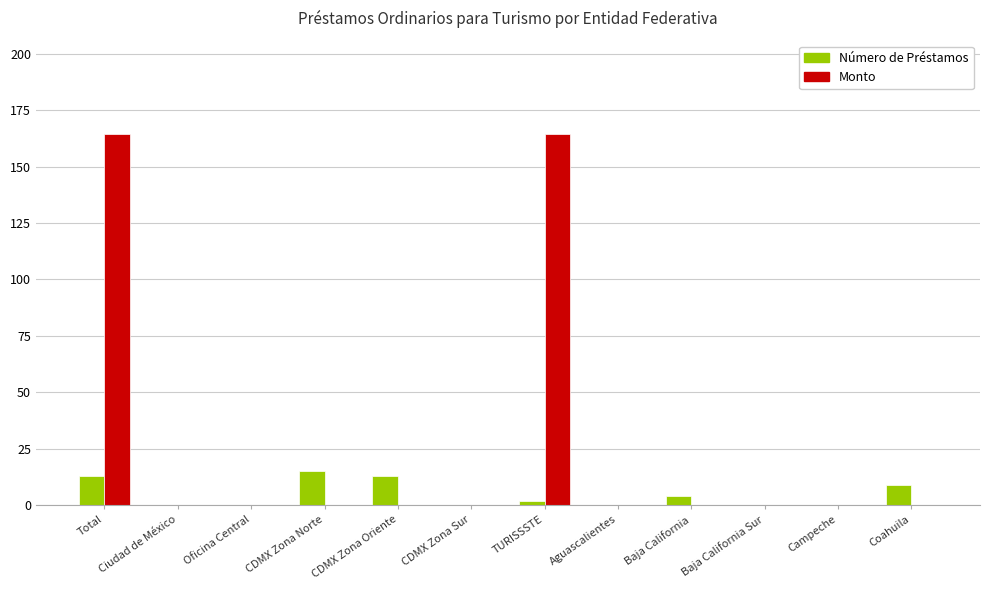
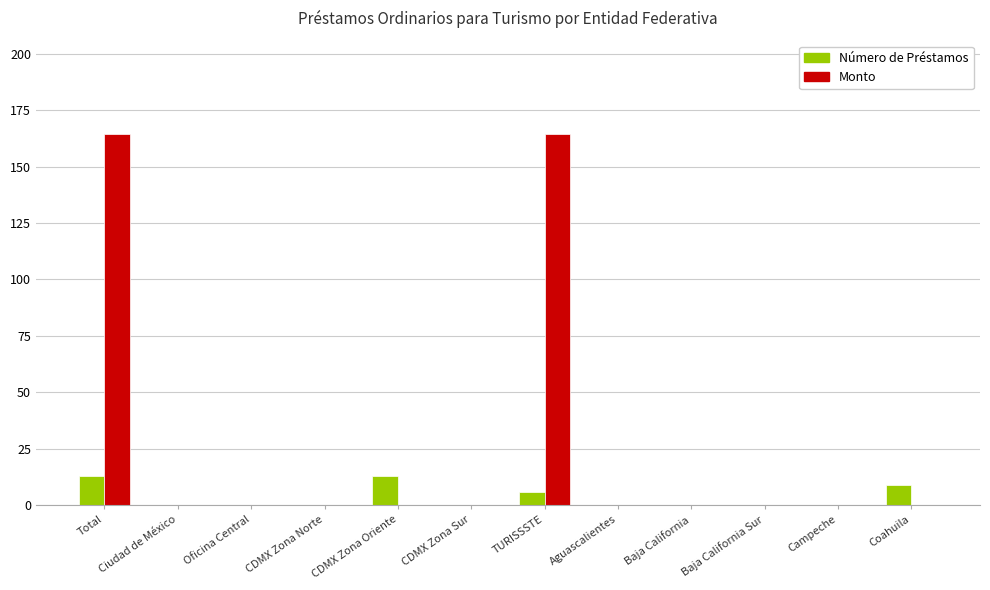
  {
    "Número de Préstamos": {
      "Total": 13,
      "Ciudad de México": 0,
      "Oficina Central": 0,
-     "CDMX Zona Norte": 15,
+     "CDMX Zona Norte": 0,
      "CDMX Zona Oriente": 13,
      "CDMX Zona Sur": 0,
-     "TURISSSTE": 2,
+     "TURISSSTE": 6,
      "Aguascalientes": 0,
-     "Baja California": 4,
+     "Baja California": 0,
      "Baja California Sur": 0,
      "Campeche": 0,
      "Coahuila": 9
    },
    "Monto": {
      "Total": 165,
      "Ciudad de México": 0,
      "Oficina Central": 0,
      "CDMX Zona Norte": 0,
      "CDMX Zona Oriente": 0,
      "CDMX Zona Sur": 0,
      "TURISSSTE": 165,
      "Aguascalientes": 0,
      "Baja California": 0,
      "Baja California Sur": 0,
      "Campeche": 0,
      "Coahuila": 0
    }
  }
